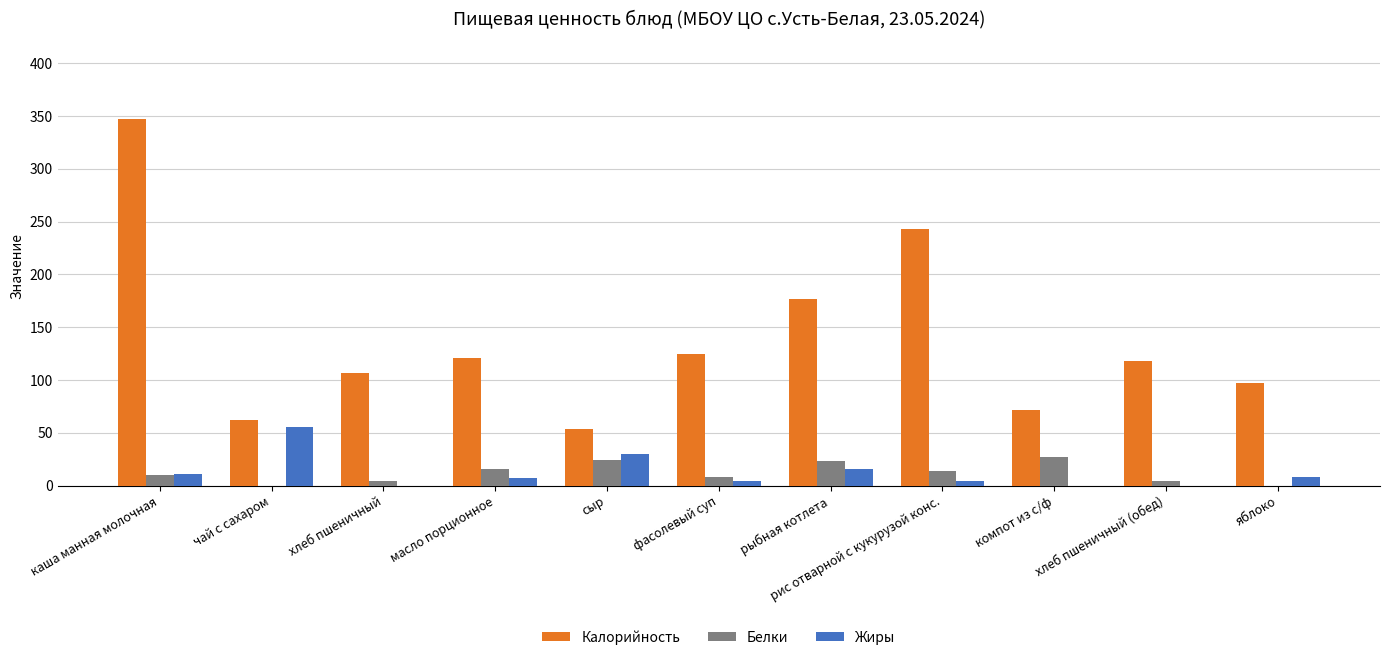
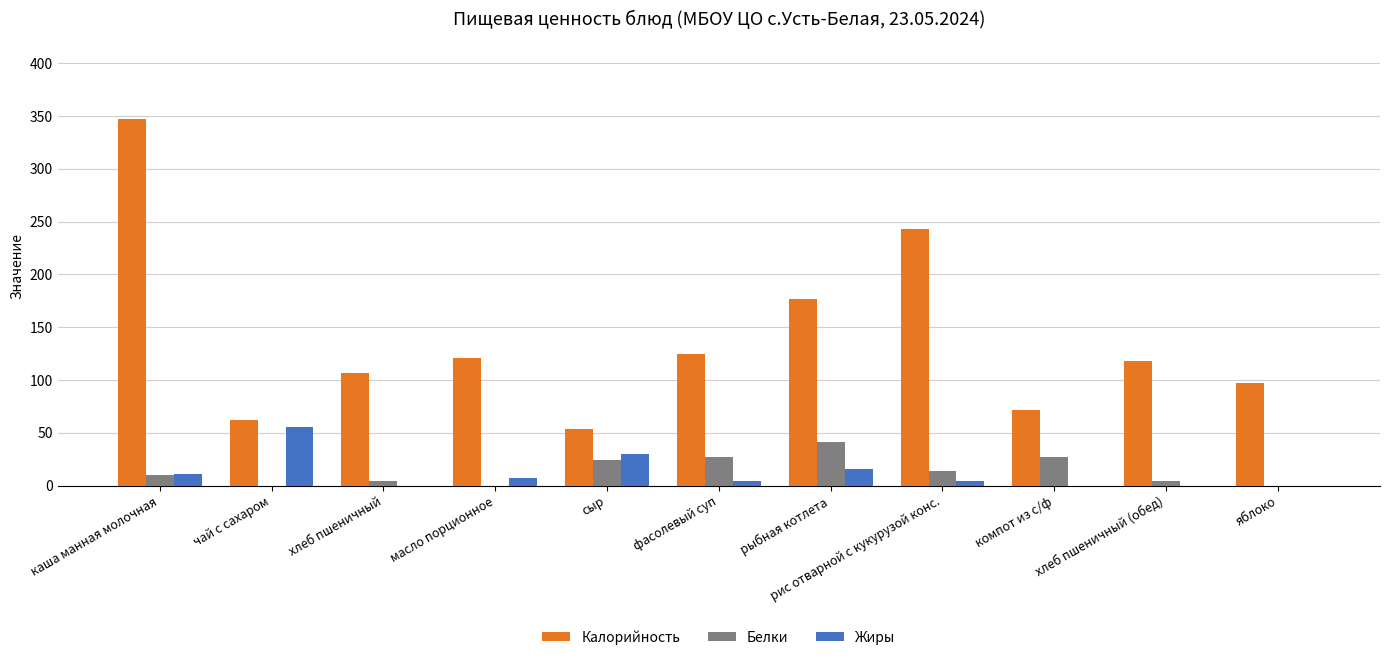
  {
    "Калорийность": {
      "каша манная молочная": 347,
      "чай с сахаром": 62,
      "хлеб пшеничный": 107,
      "масло порционное": 121,
      "сыр": 54,
      "фасолевый суп": 125,
      "рыбная котлета": 177,
      "рис отварной с кукурузой конс.": 243,
      "компот из с/ф": 72,
      "хлеб пшеничный (обед)": 118,
      "яблоко": 97
    },
    "Белки": {
      "каша манная молочная": 10,
      "чай с сахаром": 0,
      "хлеб пшеничный": 4,
-     "масло порционное": 16,
+     "масло порционное": 0,
      "сыр": 24,
-     "фасолевый суп": 8,
-     "рыбная котлета": 23,
+     "фасолевый суп": 27,
+     "рыбная котлета": 41,
      "рис отварной с кукурузой конс.": 14,
      "компот из с/ф": 27,
      "хлеб пшеничный (обед)": 4,
      "яблоко": 0
    },
    "Жиры": {
      "каша манная молочная": 11,
      "чай с сахаром": 55,
      "хлеб пшеничный": 0,
      "масло порционное": 7,
      "сыр": 30,
      "фасолевый суп": 4,
      "рыбная котлета": 16,
      "рис отварной с кукурузой конс.": 4,
      "компот из с/ф": 0,
      "хлеб пшеничный (обед)": 0,
-     "яблоко": 8
+     "яблоко": 0
    }
  }
